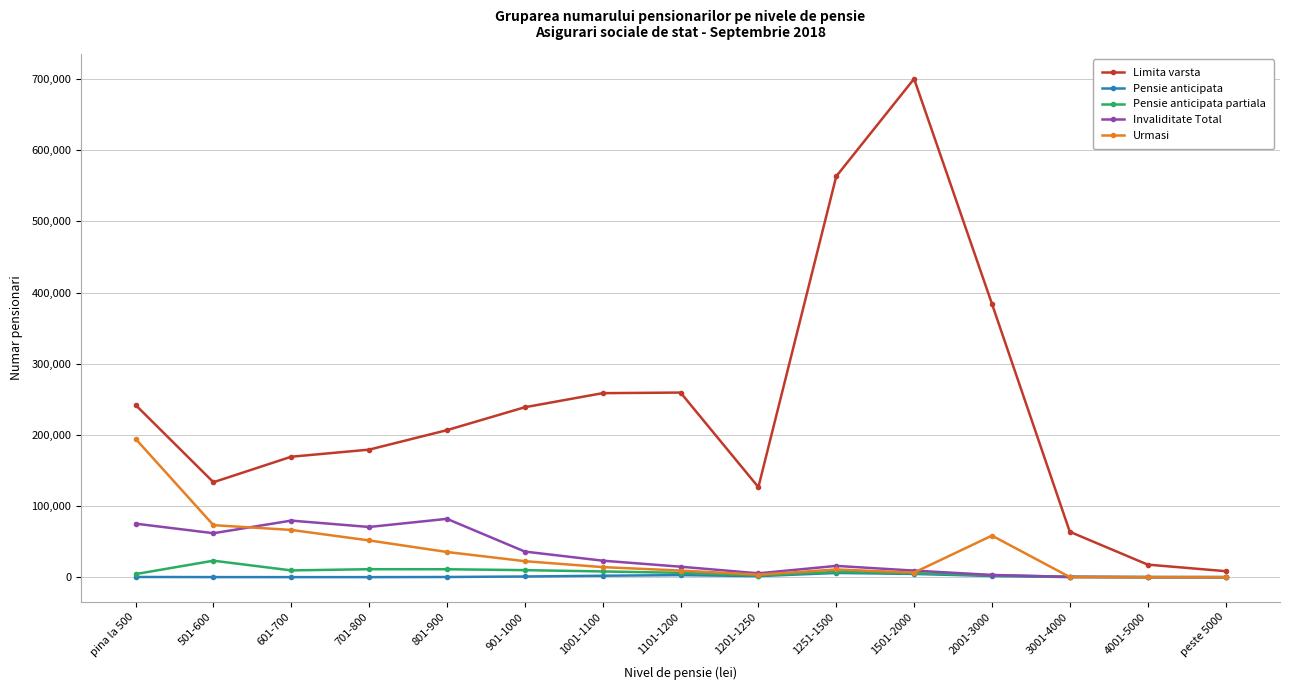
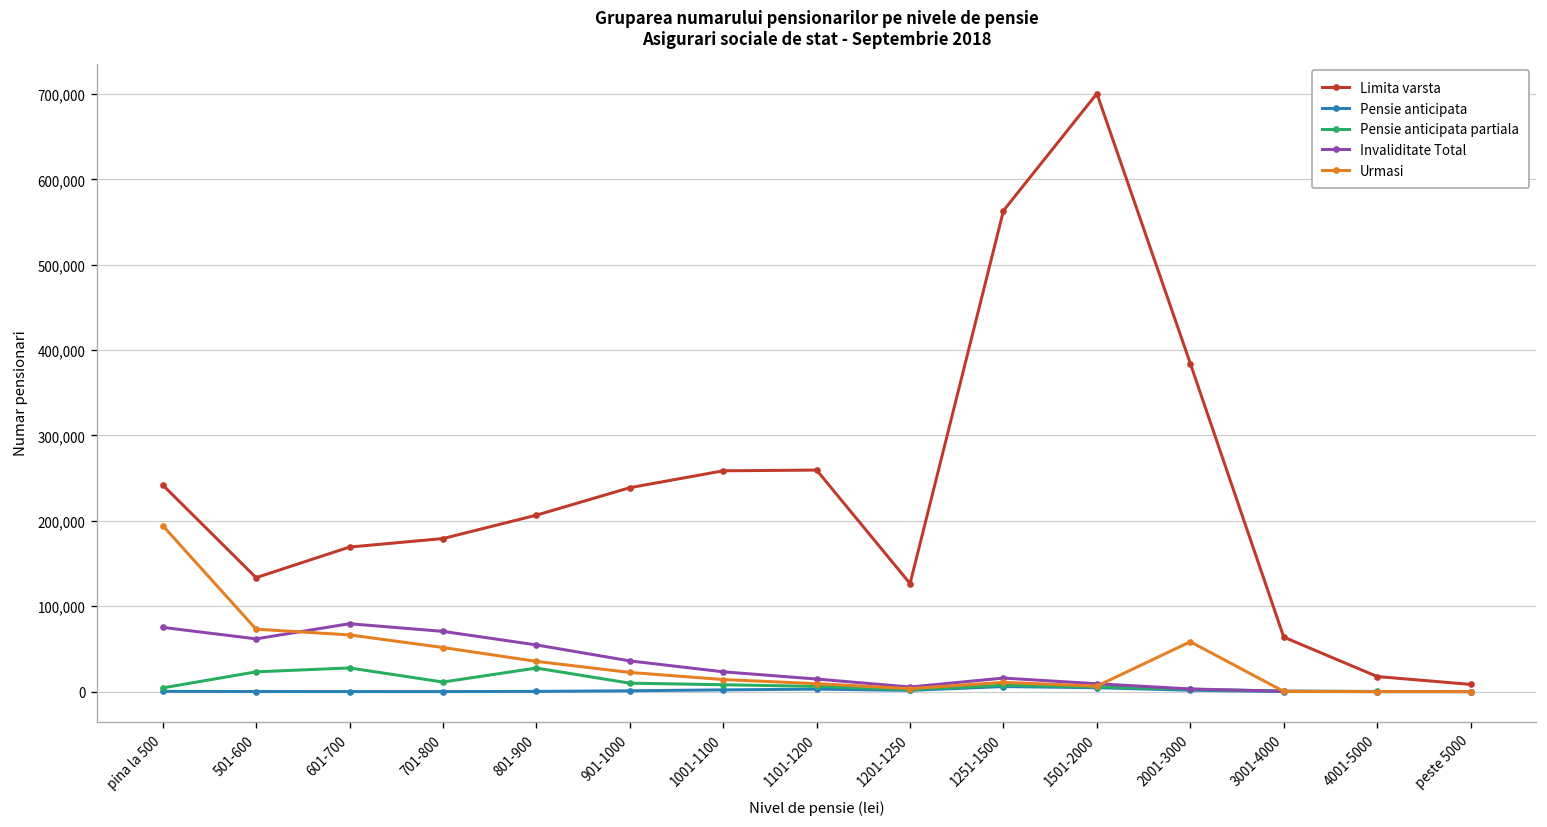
  {
    "Limita varsta": {
      "pina la 500": "240,000",
      "501-600": "130,000",
      "601-700": "170,000",
      "701-800": "180,000",
      "801-900": "210,000",
      "901-1000": "240,000",
      "1001-1100": "260,000",
      "1101-1200": "260,000",
      "1201-1250": "130,000",
      "1251-1500": "560,000",
      "1501-2000": "700,000",
      "2001-3000": "380,000",
      "3001-4000": "60,000",
      "4001-5000": "20,000",
      "peste 5000": "10,000"
    },
    "Pensie anticipata": {
      "pina la 500": "0",
      "501-600": "0",
      "601-700": "0",
      "701-800": "0",
      "801-900": "0",
      "901-1000": "0",
      "1001-1100": "0"
    },
    "Pensie anticipata partiala": {
      "pina la 500": "0",
      "501-600": "20,000",
-     "601-700": "10,000",
+     "601-700": "30,000",
      "701-800": "10,000",
-     "801-900": "10,000",
+     "801-900": "30,000",
      "901-1000": "10,000",
      "1001-1100": "10,000"
    },
    "Invaliditate Total": {
      "pina la 500": "80,000",
      "501-600": "60,000",
      "601-700": "80,000",
      "701-800": "70,000",
-     "801-900": "80,000",
+     "801-900": "50,000",
      "901-1000": "40,000",
      "1001-1100": "20,000",
      "1101-1200": "10,000",
      "1251-1500": "20,000"
    },
    "Urmasi": {
      "pina la 500": "190,000",
      "501-600": "70,000",
      "601-700": "70,000",
      "701-800": "50,000",
      "801-900": "40,000",
      "901-1000": "20,000",
      "1001-1100": "10,000",
      "2001-3000": "60,000"
    }
  }
